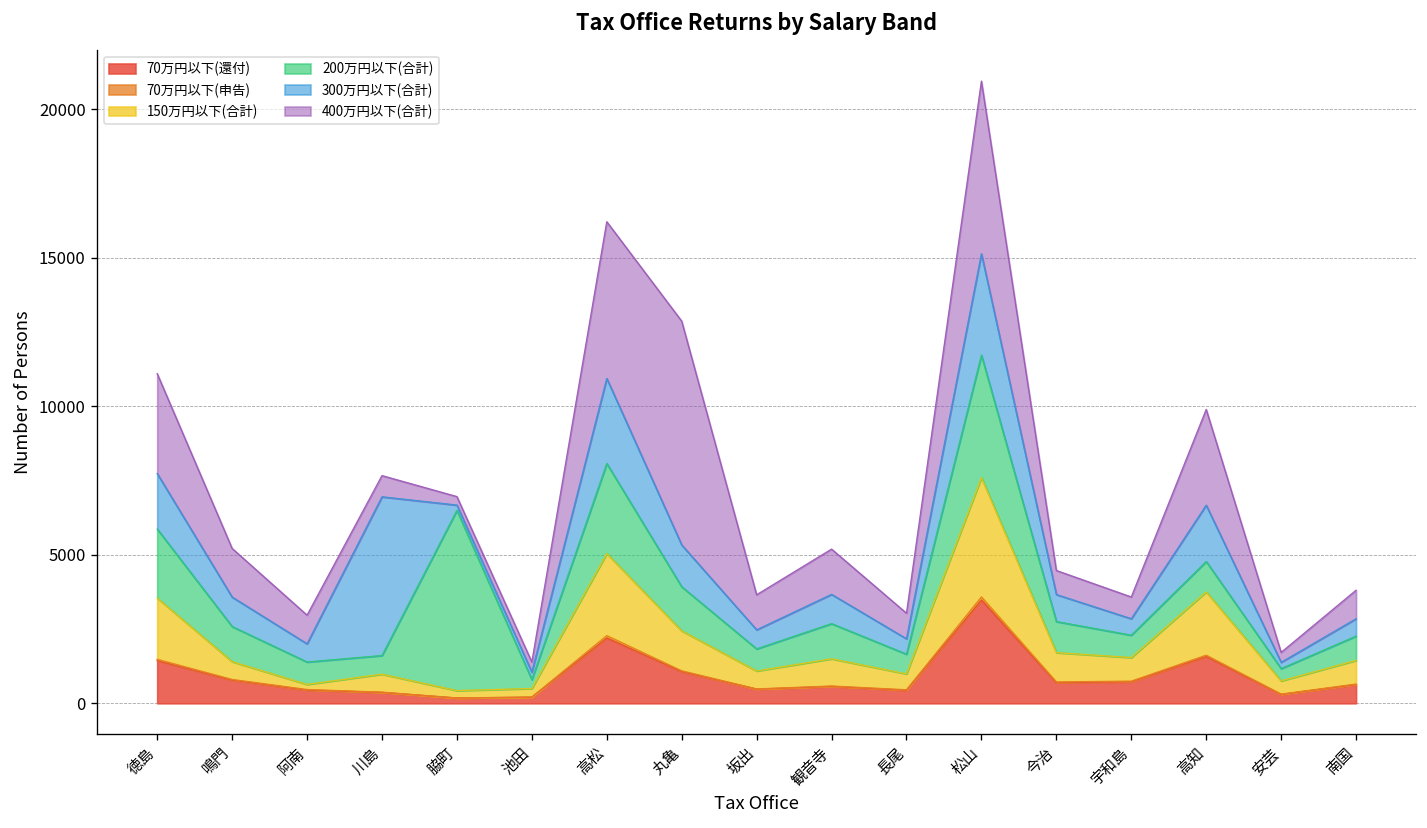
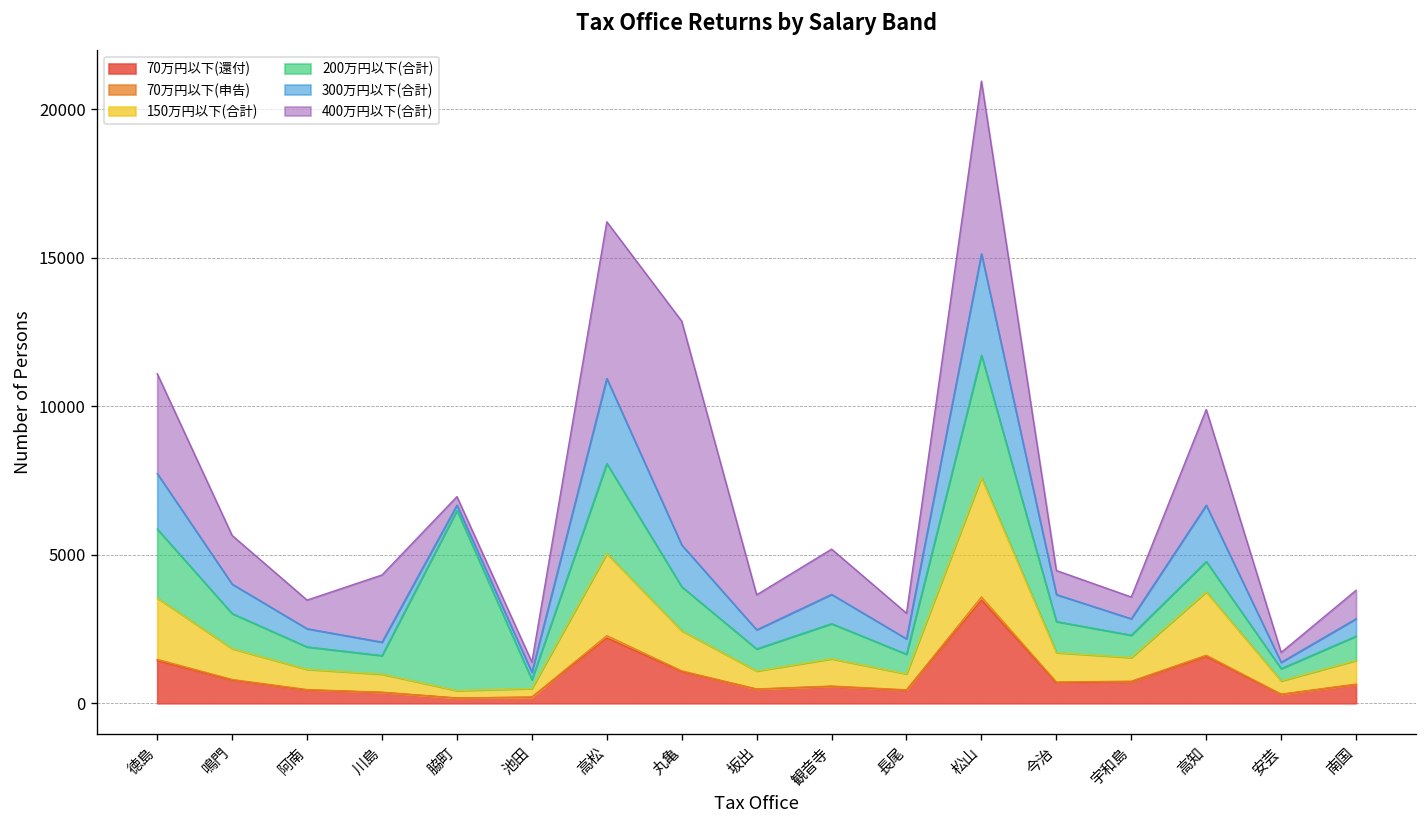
  {
    "150万円以下(合計)": {
      "徳島": 2100,
-     "鳴門": 600,
-     "阿南": 200,
+     "鳴門": 1000,
+     "阿南": 700,
      "川島": 600,
      "脇町": 200,
      "池田": 300,
      "高松": 2800,
      "丸亀": 1300,
      "坂出": 600,
      "観音寺": 900,
      "長尾": 500,
      "松山": 4000,
      "今治": 1000,
      "宇和島": 800,
      "高知": 2100,
      "安芸": 400,
      "南国": 800
    },
    "200万円以下(合計)": {
      "徳島": 2300,
      "鳴門": 1200,
      "阿南": 800,
      "川島": 600,
      "脇町": 6100,
      "池田": 300,
      "高松": 3000,
      "丸亀": 1500,
      "坂出": 700,
      "観音寺": 1200,
      "長尾": 700,
      "松山": 4100,
      "今治": 1000,
      "宇和島": 800,
      "高知": 1000,
      "安芸": 400,
      "南国": 800
    },
    "300万円以下(合計)": {
      "徳島": 1900,
      "鳴門": 1000,
      "阿南": 600,
-     "川島": 5300,
+     "川島": 500,
      "脇町": 200,
      "池田": 300,
      "高松": 2900,
      "丸亀": 1400,
      "坂出": 600,
      "観音寺": 1000,
      "長尾": 500,
      "松山": 3400,
      "今治": 900,
      "宇和島": 600,
      "高知": 1900,
      "安芸": 200,
      "南国": 600
    },
    "400万円以下(合計)": {
      "徳島": 3400,
      "鳴門": 1600,
      "阿南": 1000,
-     "川島": 700,
+     "川島": 2300,
      "脇町": 300,
      "池田": 300,
      "高松": 5300,
      "丸亀": 7500,
      "坂出": 1200,
      "観音寺": 1500,
      "長尾": 900,
      "松山": 5800,
      "今治": 800,
      "宇和島": 700,
      "高知": 3200,
      "安芸": 300,
      "南国": 1000
    }
  }
